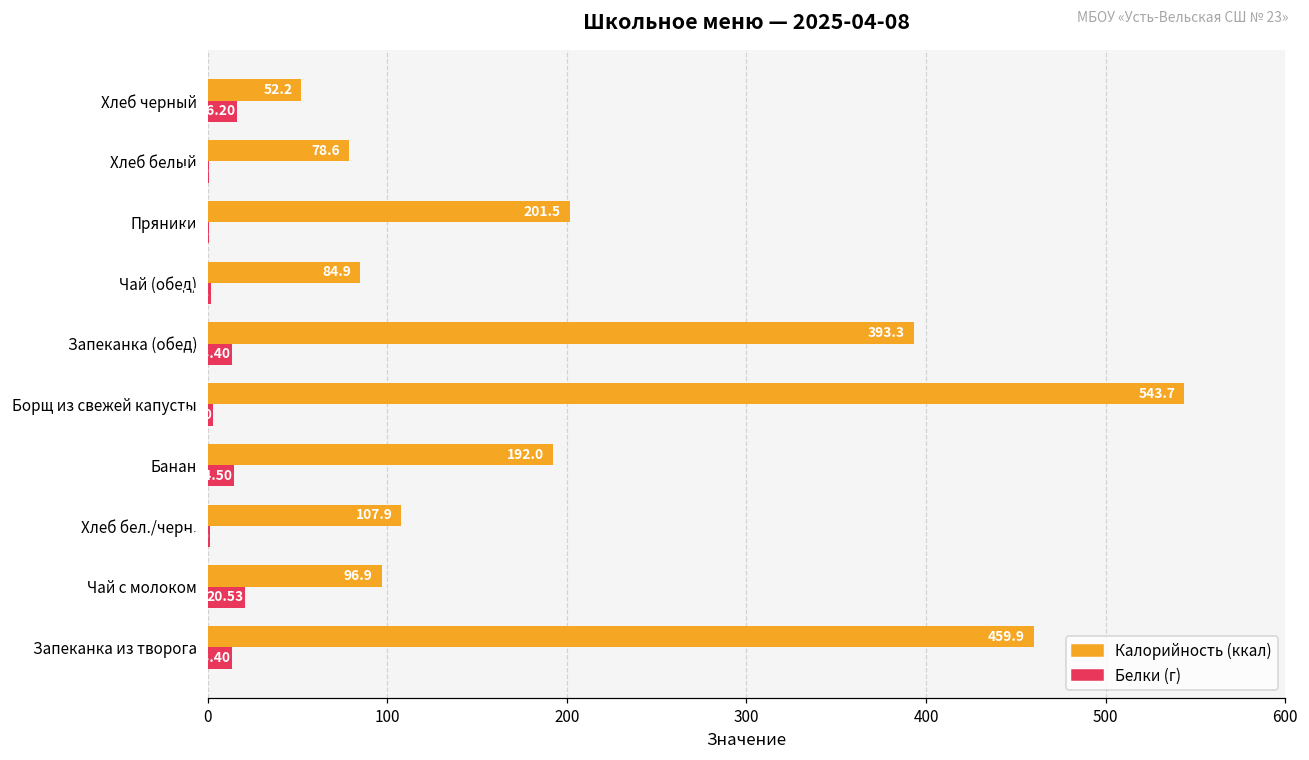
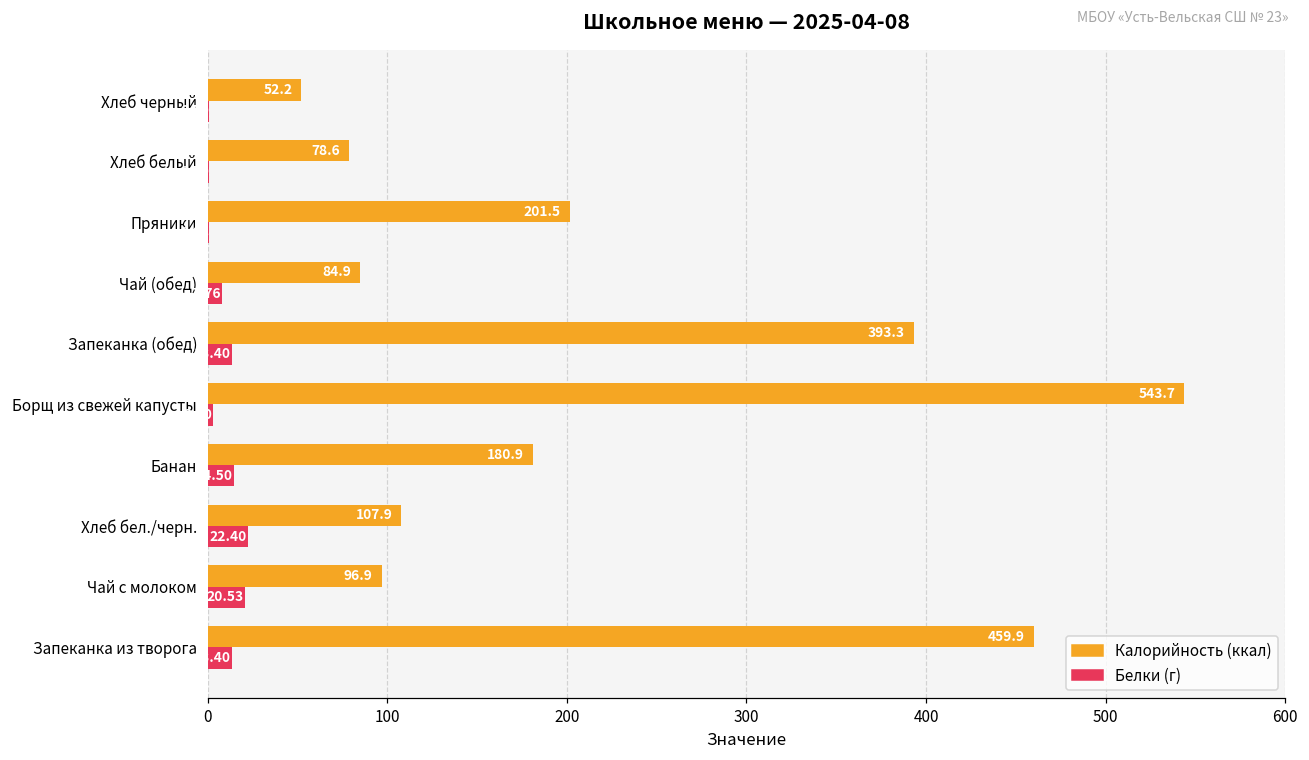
  {
    "Калорийность (ккал)": {
      "Хлеб черный": 52.2,
      "Хлеб белый": 78.6,
      "Пряники": 201.5,
      "Чай (обед)": 84.9,
      "Запеканка (обед)": 393.3,
      "Борщ из свежей капусты": 543.7,
-     "Банан": 192.0,
+     "Банан": 180.9,
      "Хлеб бел./черн.": 107.9,
      "Чай с молоком": 96.9,
      "Запеканка из творога": 459.9
    },
    "Белки (г)": {
-     "Хлеб черный": 16,
-     "Чай (обед)": 2,
+     "Хлеб черный": 1,
+     "Чай (обед)": 8,
      "Борщ из свежей капусты": 3,
-     "Хлеб бел./черн.": 1
+     "Хлеб бел./черн.": 22
    }
  }
